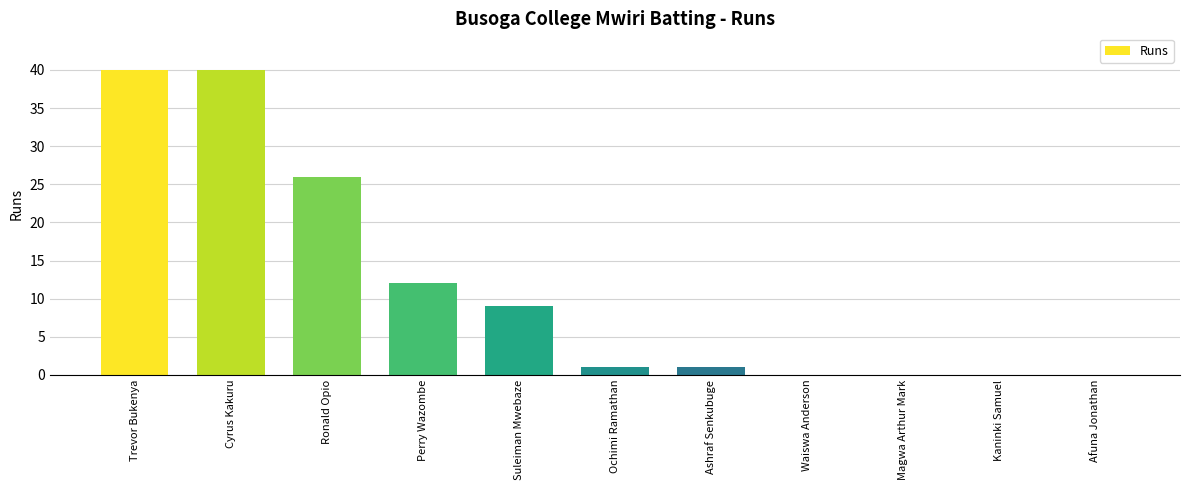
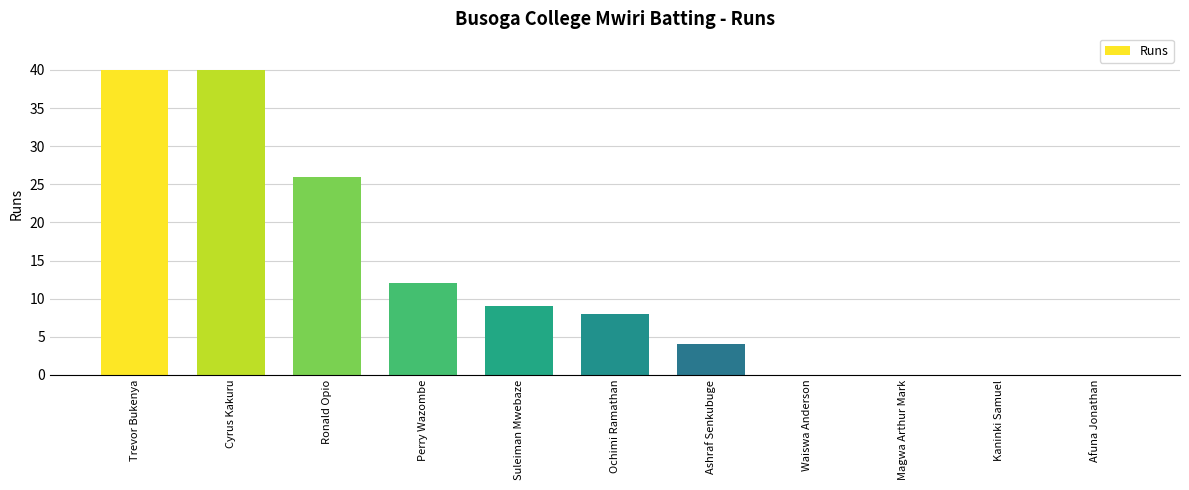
  {
    "Trevor Bukenya": 40,
    "Cyrus Kakuru": 40,
    "Ronald Opio": 26,
    "Perry Wazombe": 12,
    "Suleiman Mwebaze": 9,
-   "Ochimi Ramathan": 1,
-   "Ashraf Senkubuge": 1,
+   "Ochimi Ramathan": 8,
+   "Ashraf Senkubuge": 4,
    "Waiswa Anderson": 0,
    "Magwa Arthur Mark": 0,
    "Kaninki Samuel": 0,
    "Afuna Jonathan": 0
  }
